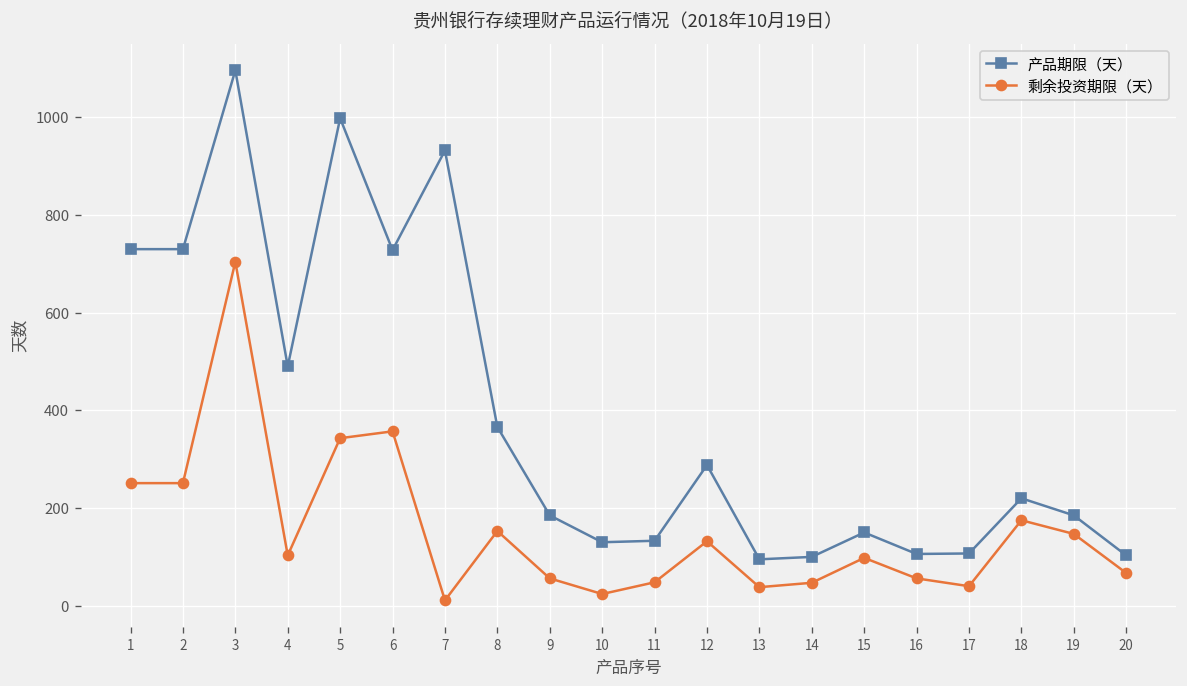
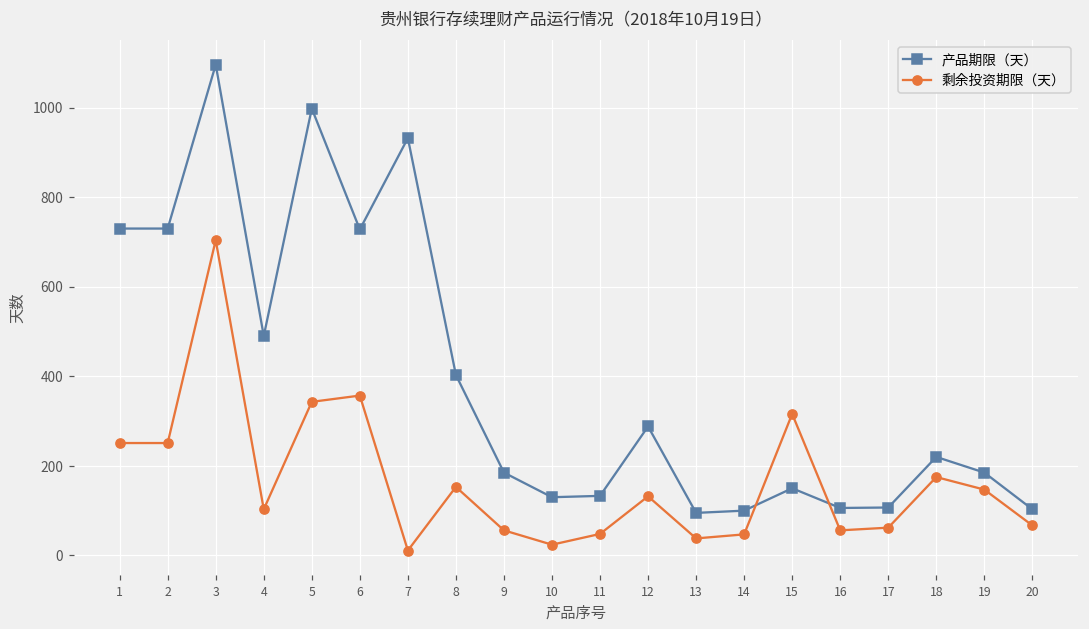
  {
    "产品期限（天）": {
      "1": 730,
      "2": 730,
      "3": 1100,
      "4": 490,
      "5": 1000,
      "6": 730,
      "7": 930,
-     "8": 370,
+     "8": 400,
      "9": 190,
      "10": 130,
      "11": 130,
      "12": 290,
      "13": 100,
      "14": 100,
      "15": 150,
      "16": 110,
      "17": 110,
      "18": 220,
      "19": 190,
      "20": 100
    },
    "剩余投资期限（天）": {
      "1": 250,
      "2": 250,
      "3": 700,
      "4": 100,
      "5": 340,
      "6": 360,
      "7": 10,
      "8": 150,
      "9": 60,
      "10": 20,
      "11": 50,
      "12": 130,
      "13": 40,
      "14": 50,
-     "15": 100,
+     "15": 320,
      "16": 60,
-     "17": 40,
+     "17": 60,
      "18": 180,
      "19": 150,
      "20": 70
    }
  }
